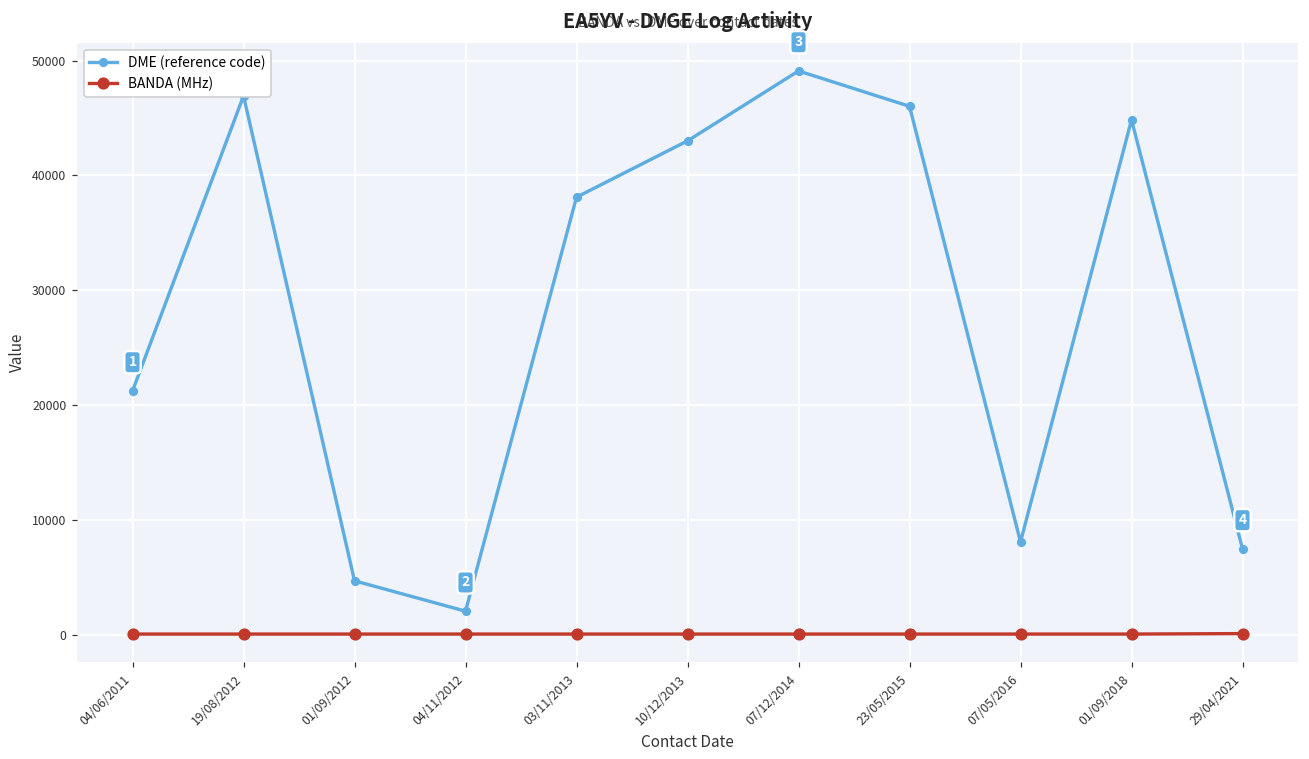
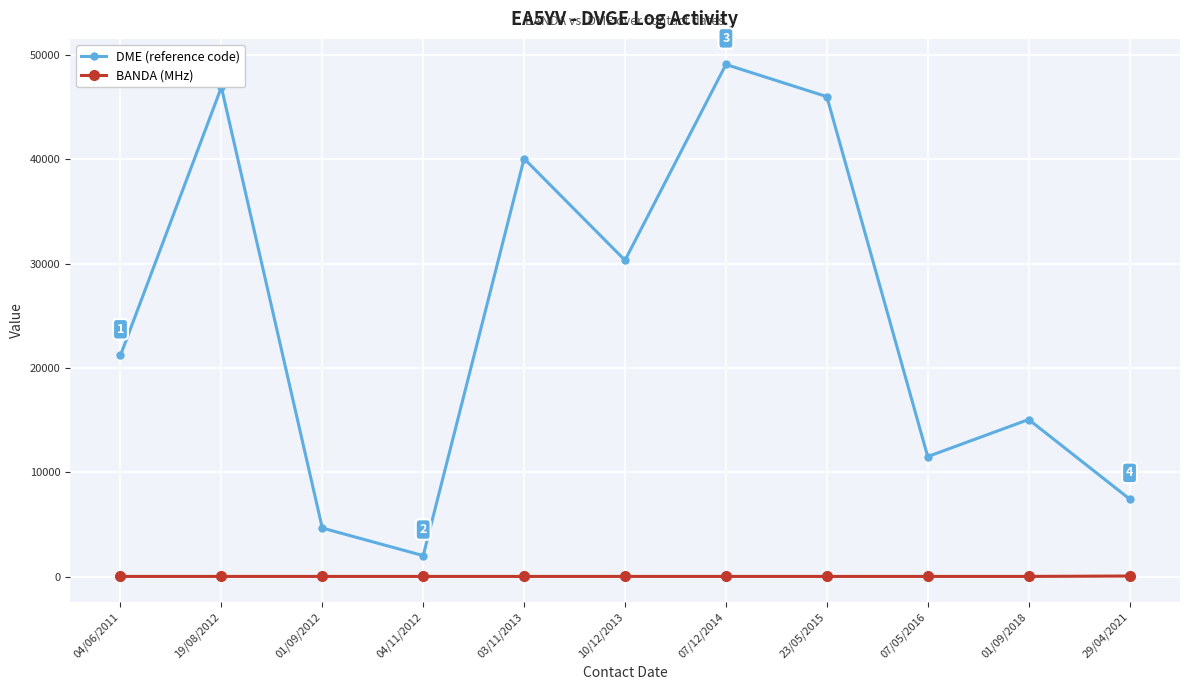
  {
    "DME (reference code)": {
      "01/09/2012": 4700,
-     "03/11/2013": 38100,
-     "10/12/2013": 43000,
+     "03/11/2013": 40100,
+     "10/12/2013": 30300,
      "23/05/2015": 46000,
-     "07/05/2016": 8100,
-     "01/09/2018": 44800
+     "07/05/2016": 11500,
+     "01/09/2018": 15100
    },
    "BANDA (MHz)": {
      "04/06/2011": 0,
      "19/08/2012": 0,
      "01/09/2012": 0,
      "04/11/2012": 0,
      "03/11/2013": 0,
      "10/12/2013": 0,
      "07/12/2014": 0,
      "23/05/2015": 0,
      "07/05/2016": 0,
      "01/09/2018": 0,
      "29/04/2021": 100
    }
  }
